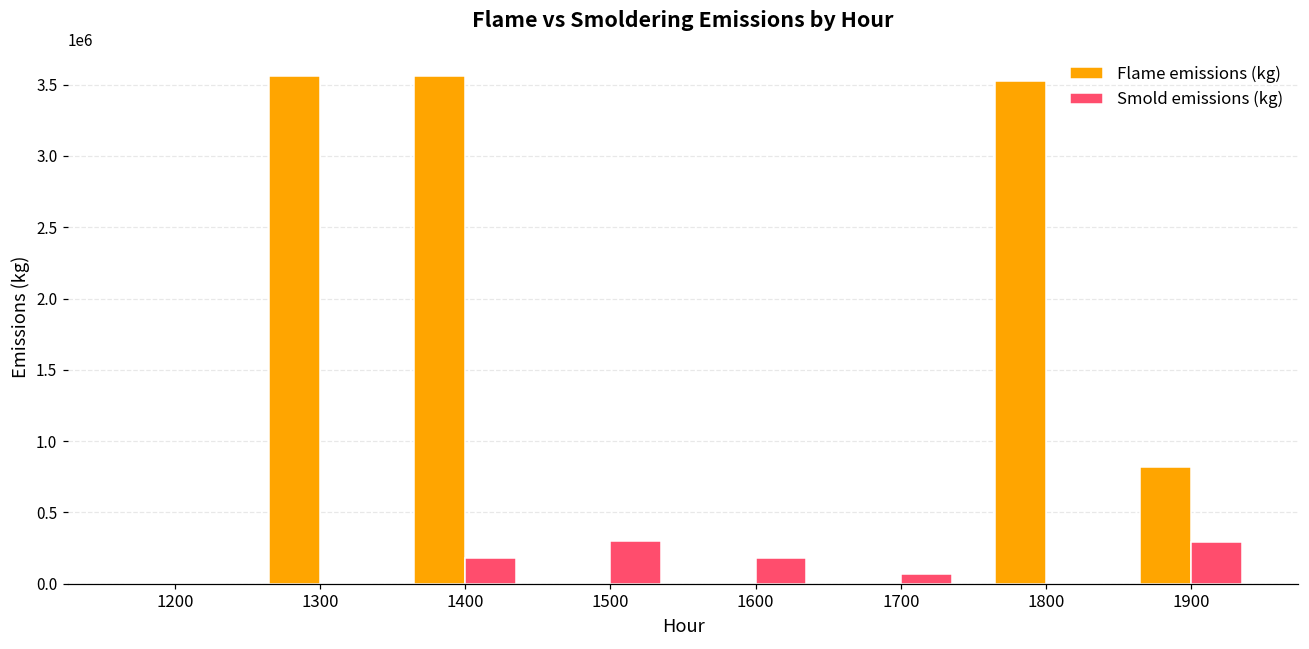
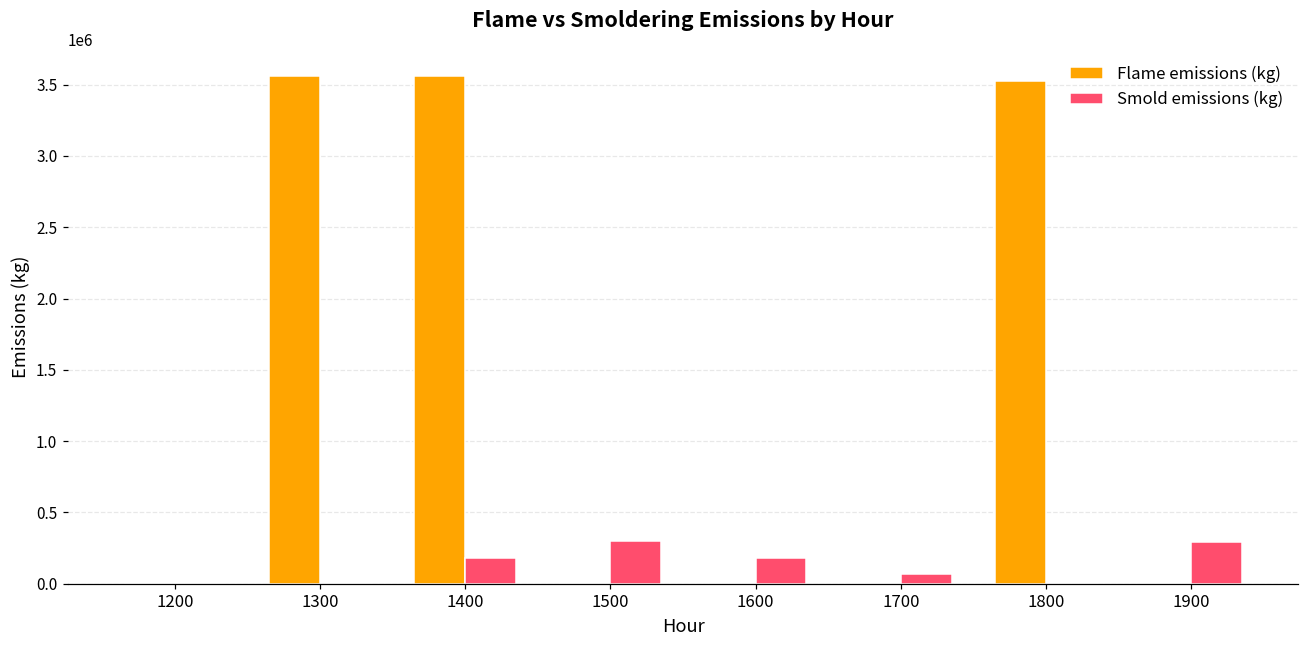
  {
    "Flame emissions (kg)": {
      "1200": 0,
      "1300": 3560000,
      "1400": 3560000,
      "1500": 0,
      "1600": 0,
      "1700": 0,
      "1800": 3520000,
-     "1900": 820000
+     "1900": 0
    },
    "Smold emissions (kg)": {
      "1200": 0,
      "1300": 0,
      "1400": 180000,
      "1500": 300000,
      "1600": 180000,
      "1700": 70000,
      "1900": 300000
    }
  }
